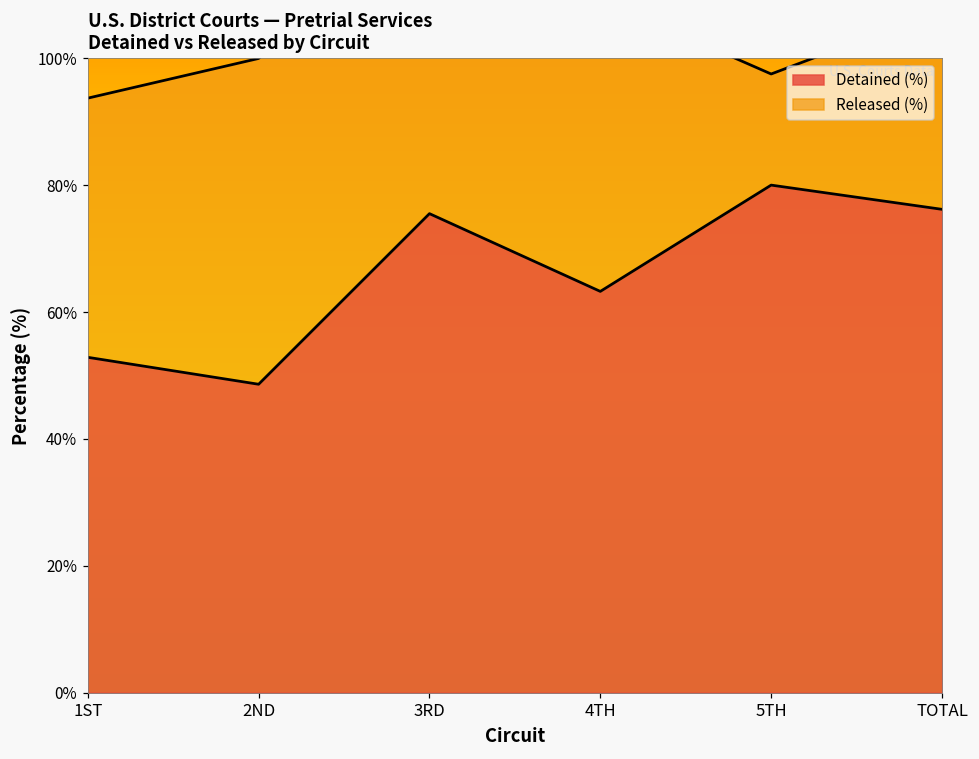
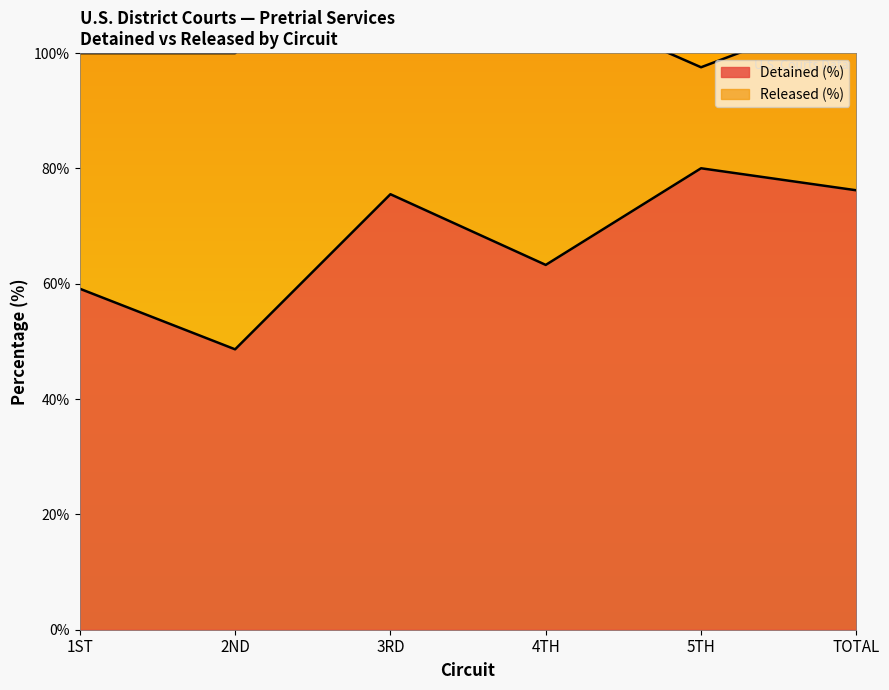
  {
    "Detained (%)": {
-     "1ST": "53%",
+     "1ST": "59%",
      "2ND": "49%",
      "3RD": "76%",
      "4TH": "63%",
      "5TH": "80%",
      "TOTAL": "76%"
    },
    "Released (%)": {
      "1ST": "41%",
      "2ND": "51%",
      "5TH": "18%"
    }
  }
